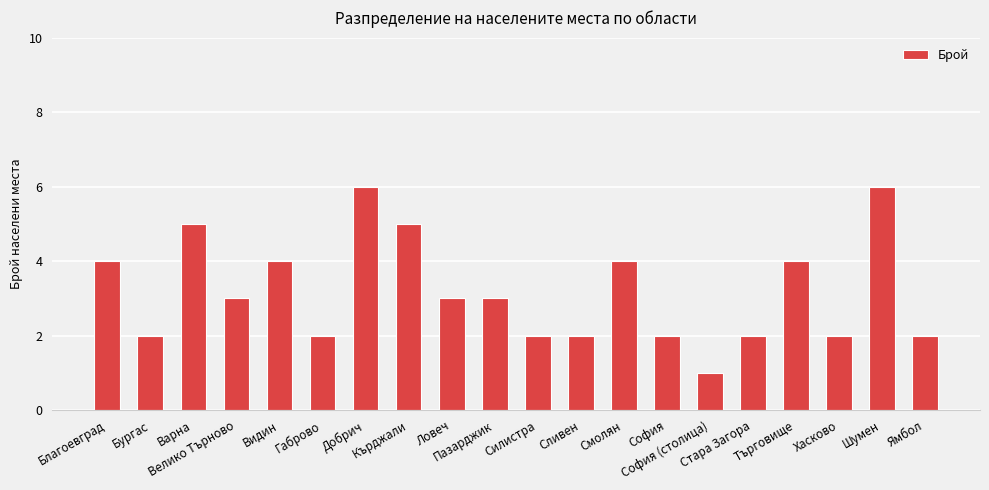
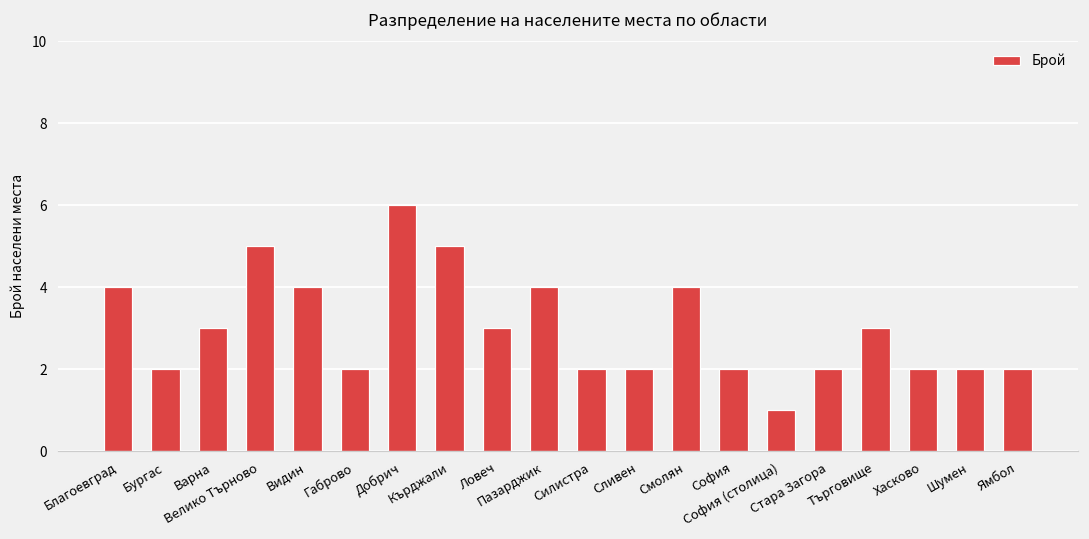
  {
    "Благоевград": 4,
    "Бургас": 2,
-   "Варна": 5,
-   "Велико Търново": 3,
+   "Варна": 3,
+   "Велико Търново": 5,
    "Видин": 4,
    "Габрово": 2,
    "Добрич": 6,
    "Кърджали": 5,
    "Ловеч": 3,
-   "Пазарджик": 3,
+   "Пазарджик": 4,
    "Силистра": 2,
    "Сливен": 2,
    "Смолян": 4,
    "София": 2,
    "София (столица)": 1,
    "Стара Загора": 2,
-   "Търговище": 4,
+   "Търговище": 3,
    "Хасково": 2,
-   "Шумен": 6,
+   "Шумен": 2,
    "Ямбол": 2
  }
